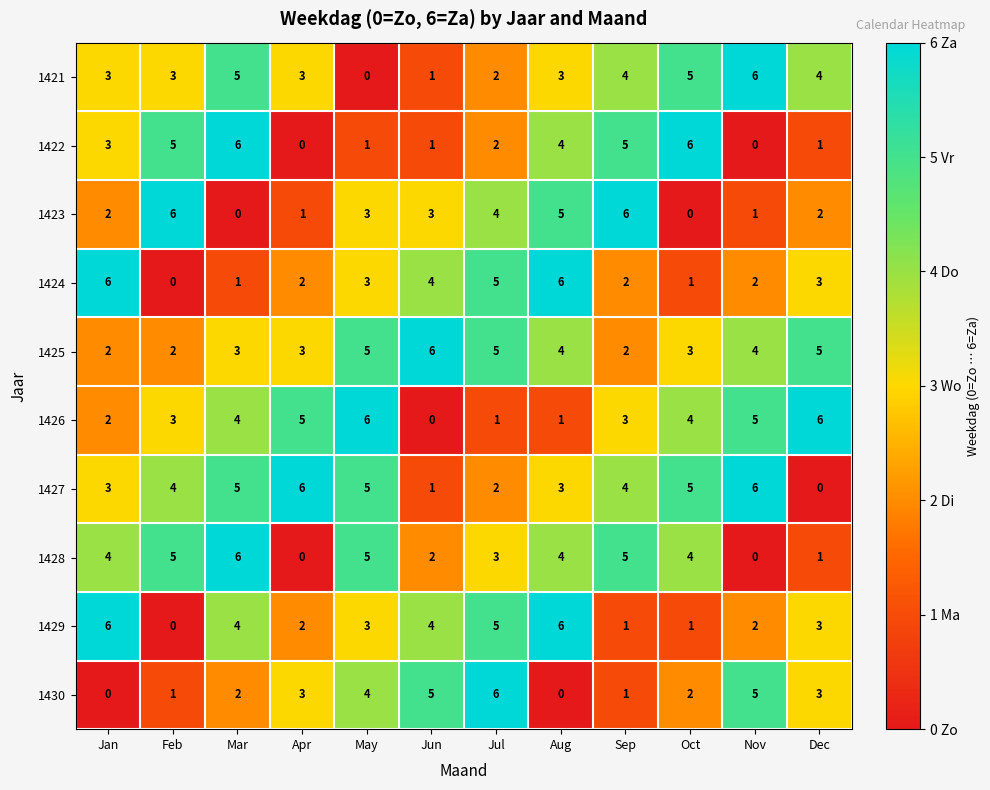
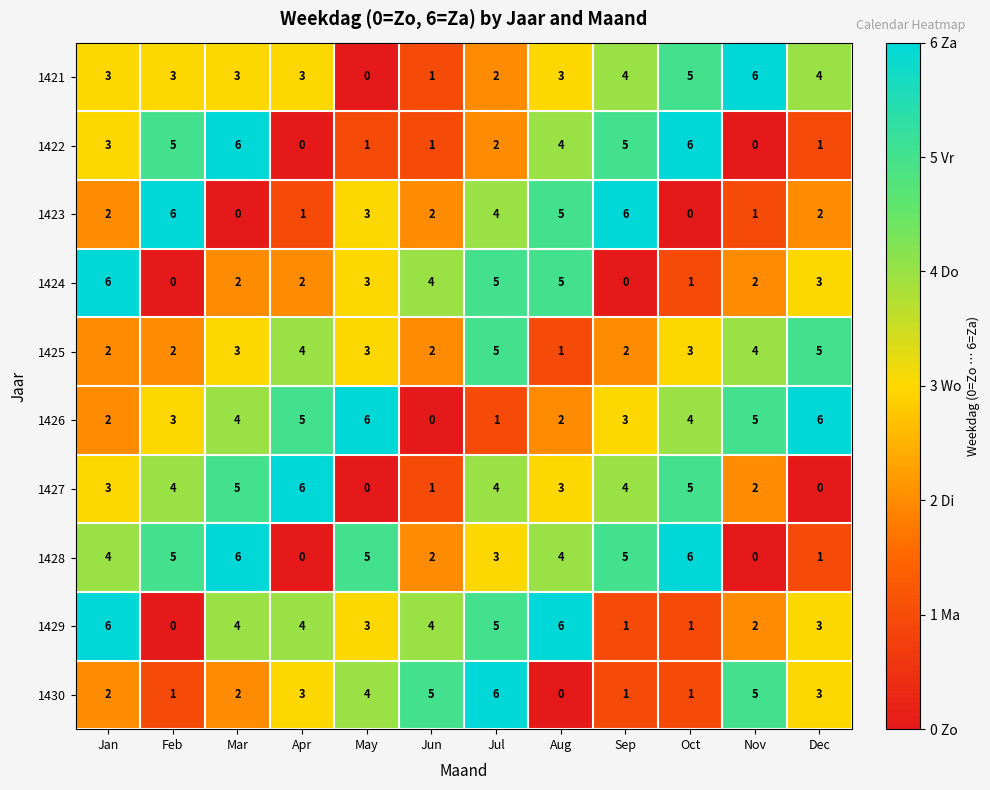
  {
    "1421": {
      "Jan": 3,
      "Feb": 3,
-     "Mar": 5,
+     "Mar": 3,
      "Apr": 3,
      "May": 0,
      "Jun": 1,
      "Jul": 2,
      "Aug": 3,
      "Sep": 4,
      "Oct": 5,
      "Nov": 6,
      "Dec": 4
    },
    "1422": {
      "Jan": 3,
      "Feb": 5,
      "Mar": 6,
      "Apr": 0,
      "May": 1,
      "Jun": 1,
      "Jul": 2,
      "Aug": 4,
      "Sep": 5,
      "Oct": 6,
      "Nov": 0,
      "Dec": 1
    },
    "1423": {
      "Jan": 2,
      "Feb": 6,
      "Mar": 0,
      "Apr": 1,
      "May": 3,
-     "Jun": 3,
+     "Jun": 2,
      "Jul": 4,
      "Aug": 5,
      "Sep": 6,
      "Oct": 0,
      "Nov": 1,
      "Dec": 2
    },
    "1424": {
      "Jan": 6,
      "Feb": 0,
-     "Mar": 1,
+     "Mar": 2,
      "Apr": 2,
      "May": 3,
      "Jun": 4,
      "Jul": 5,
-     "Aug": 6,
-     "Sep": 2,
+     "Aug": 5,
+     "Sep": 0,
      "Oct": 1,
      "Nov": 2,
      "Dec": 3
    },
    "1425": {
      "Jan": 2,
      "Feb": 2,
      "Mar": 3,
-     "Apr": 3,
-     "May": 5,
-     "Jun": 6,
+     "Apr": 4,
+     "May": 3,
+     "Jun": 2,
      "Jul": 5,
-     "Aug": 4,
+     "Aug": 1,
      "Sep": 2,
      "Oct": 3,
      "Nov": 4,
      "Dec": 5
    },
    "1426": {
      "Jan": 2,
      "Feb": 3,
      "Mar": 4,
      "Apr": 5,
      "May": 6,
      "Jun": 0,
      "Jul": 1,
-     "Aug": 1,
+     "Aug": 2,
      "Sep": 3,
      "Oct": 4,
      "Nov": 5,
      "Dec": 6
    },
    "1427": {
      "Jan": 3,
      "Feb": 4,
      "Mar": 5,
      "Apr": 6,
-     "May": 5,
+     "May": 0,
      "Jun": 1,
-     "Jul": 2,
+     "Jul": 4,
      "Aug": 3,
      "Sep": 4,
      "Oct": 5,
-     "Nov": 6,
+     "Nov": 2,
      "Dec": 0
    },
    "1428": {
      "Jan": 4,
      "Feb": 5,
      "Mar": 6,
      "Apr": 0,
      "May": 5,
      "Jun": 2,
      "Jul": 3,
      "Aug": 4,
      "Sep": 5,
-     "Oct": 4,
+     "Oct": 6,
      "Nov": 0,
      "Dec": 1
    },
    "1429": {
      "Jan": 6,
      "Feb": 0,
      "Mar": 4,
-     "Apr": 2,
+     "Apr": 4,
      "May": 3,
      "Jun": 4,
      "Jul": 5,
      "Aug": 6,
      "Sep": 1,
      "Oct": 1,
      "Nov": 2,
      "Dec": 3
    },
    "1430": {
-     "Jan": 0,
+     "Jan": 2,
      "Feb": 1,
      "Mar": 2,
      "Apr": 3,
      "May": 4,
      "Jun": 5,
      "Jul": 6,
      "Aug": 0,
      "Sep": 1,
-     "Oct": 2,
+     "Oct": 1,
      "Nov": 5,
      "Dec": 3
    }
  }
